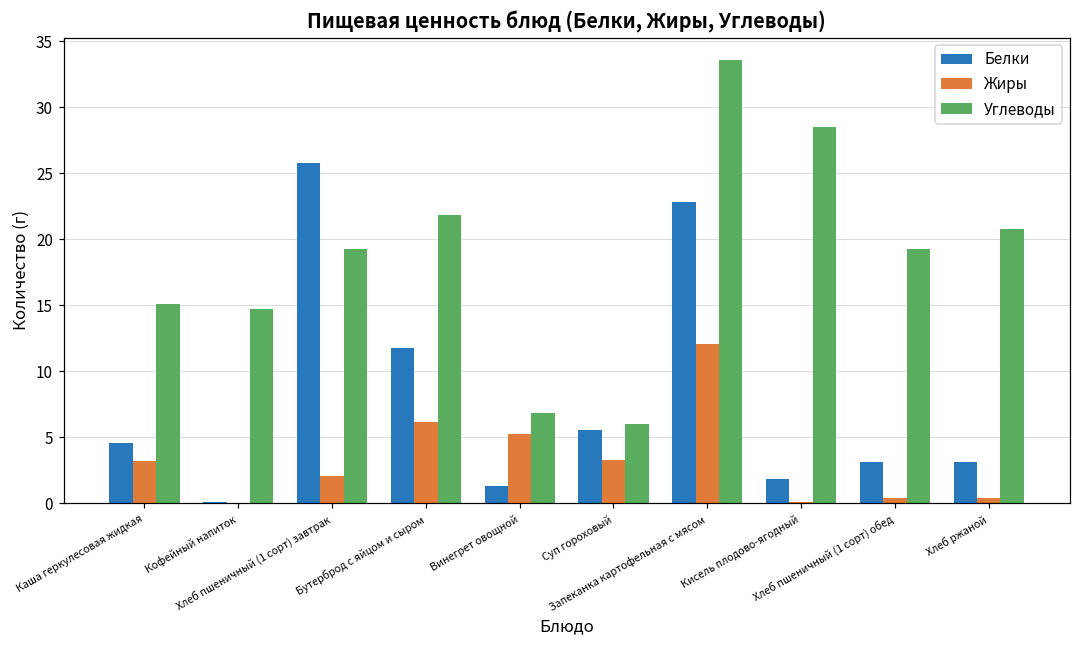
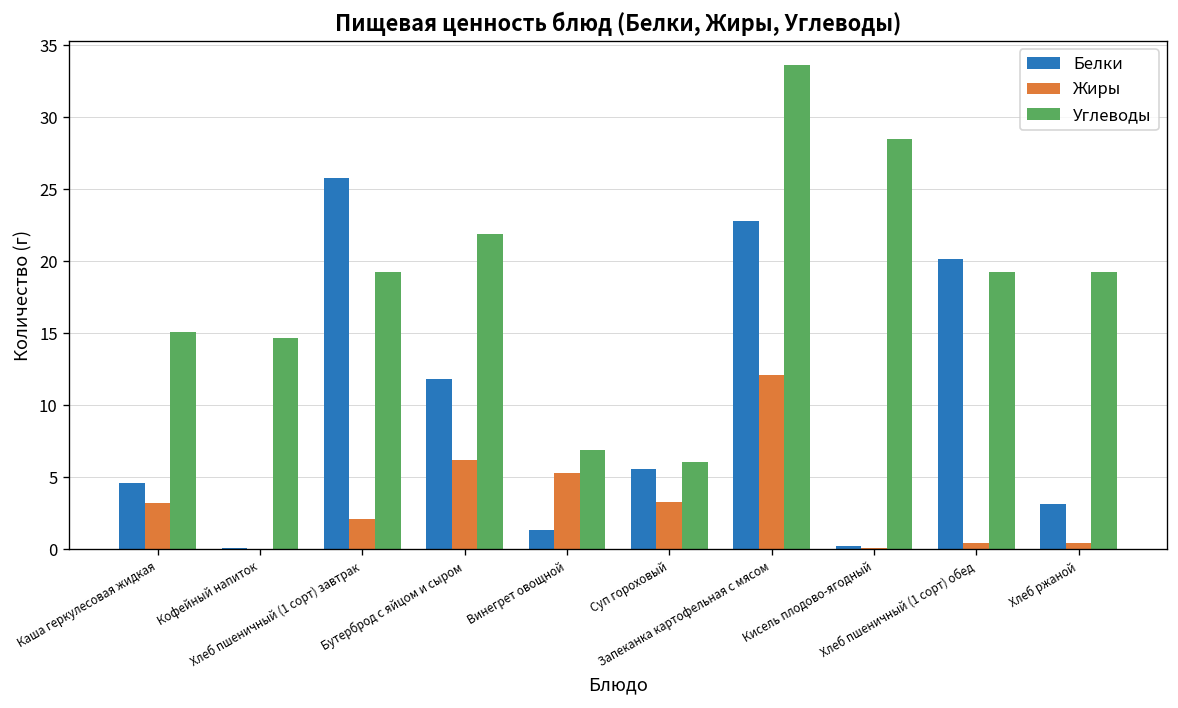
  {
    "Белки": {
      "Каша геркулесовая жидкая": 4.6,
      "Хлеб пшеничный (1 сорт) завтрак": 25.8,
      "Бутерброд с яйцом и сыром": 11.8,
      "Винегрет овощной": 1.3,
      "Суп гороховый": 5.6,
      "Запеканка картофельная с мясом": 22.8,
-     "Кисель плодово-ягодный": 1.8,
-     "Хлеб пшеничный (1 сорт) обед": 3.2,
+     "Кисель плодово-ягодный": 0.2,
+     "Хлеб пшеничный (1 сорт) обед": 20.1,
      "Хлеб ржаной": 3.2
    },
    "Жиры": {
      "Каша геркулесовая жидкая": 3.2,
      "Кофейный напиток": 0.0,
      "Хлеб пшеничный (1 сорт) завтрак": 2.1,
      "Бутерброд с яйцом и сыром": 6.2,
      "Винегрет овощной": 5.3,
      "Суп гороховый": 3.3,
      "Запеканка картофельная с мясом": 12.1,
      "Хлеб пшеничный (1 сорт) обед": 0.4,
      "Хлеб ржаной": 0.4
    },
    "Углеводы": {
      "Каша геркулесовая жидкая": 15.1,
      "Кофейный напиток": 14.7,
      "Хлеб пшеничный (1 сорт) завтрак": 19.2,
      "Бутерброд с яйцом и сыром": 21.9,
      "Винегрет овощной": 6.9,
      "Суп гороховый": 6.0,
      "Запеканка картофельная с мясом": 33.6,
      "Кисель плодово-ягодный": 28.5,
      "Хлеб пшеничный (1 сорт) обед": 19.2,
-     "Хлеб ржаной": 20.8
+     "Хлеб ржаной": 19.2
    }
  }
